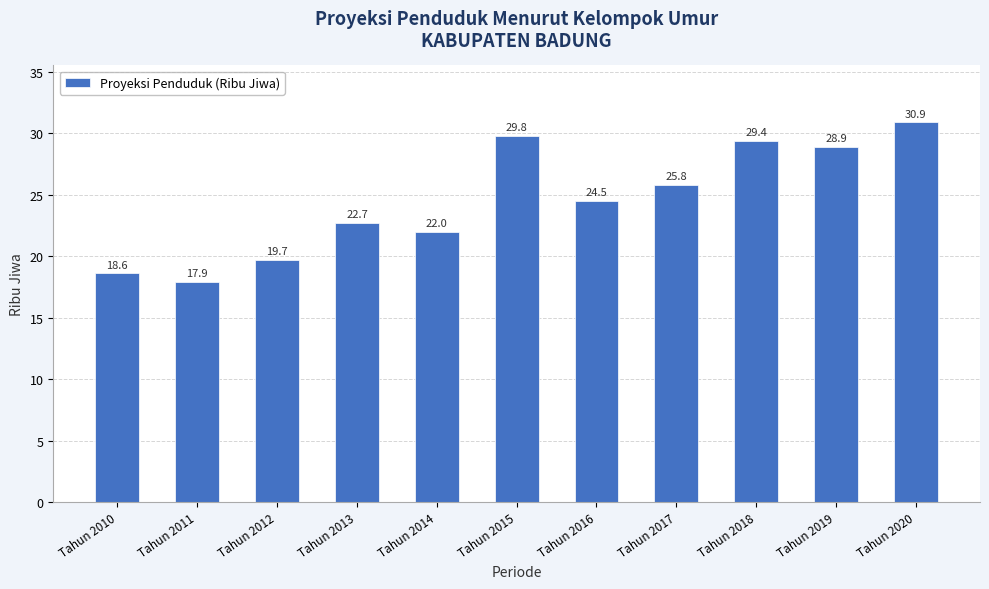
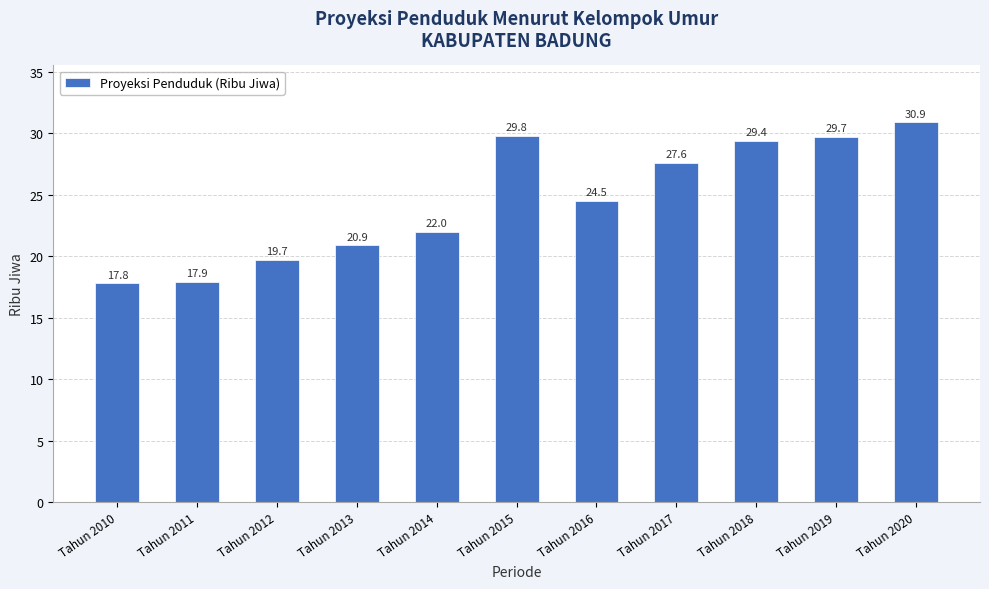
  {
-   "Tahun 2010": 18.6,
+   "Tahun 2010": 17.8,
    "Tahun 2011": 17.9,
    "Tahun 2012": 19.7,
-   "Tahun 2013": 22.7,
+   "Tahun 2013": 20.9,
    "Tahun 2014": 22.0,
    "Tahun 2015": 29.8,
    "Tahun 2016": 24.5,
-   "Tahun 2017": 25.8,
+   "Tahun 2017": 27.6,
    "Tahun 2018": 29.4,
-   "Tahun 2019": 28.9,
+   "Tahun 2019": 29.7,
    "Tahun 2020": 30.9
  }
